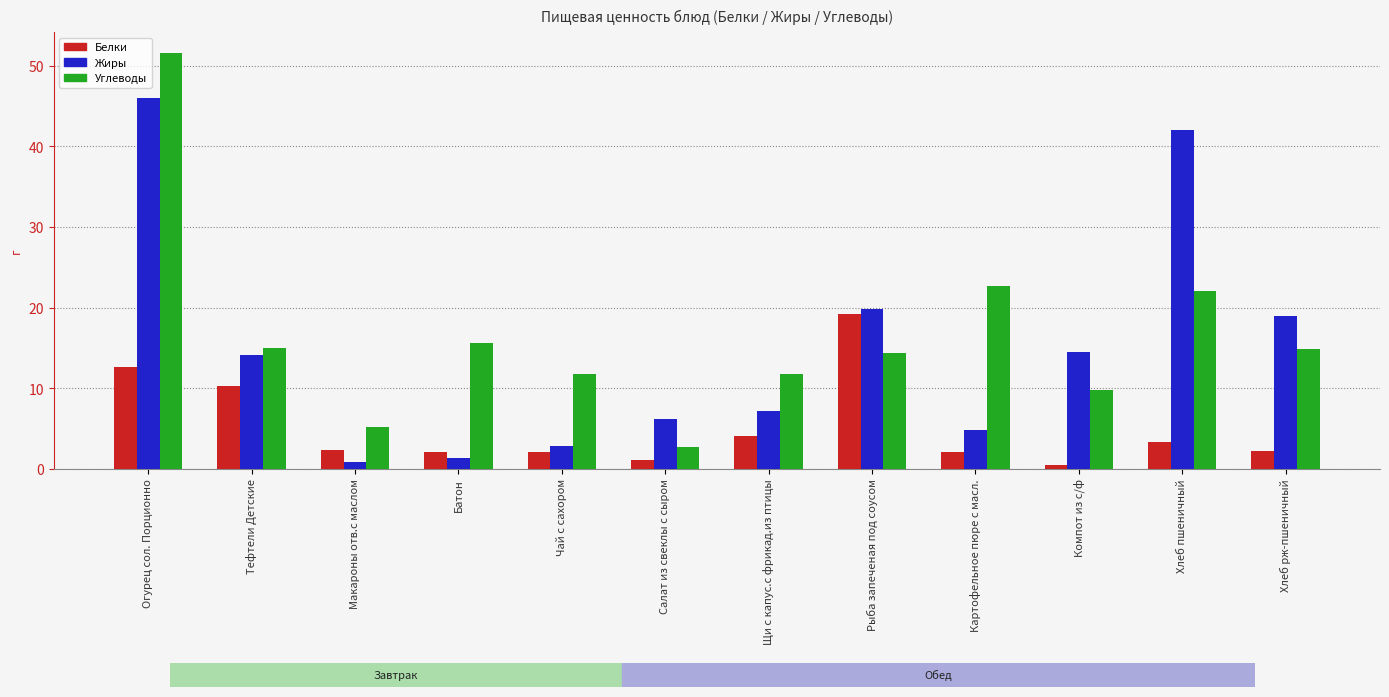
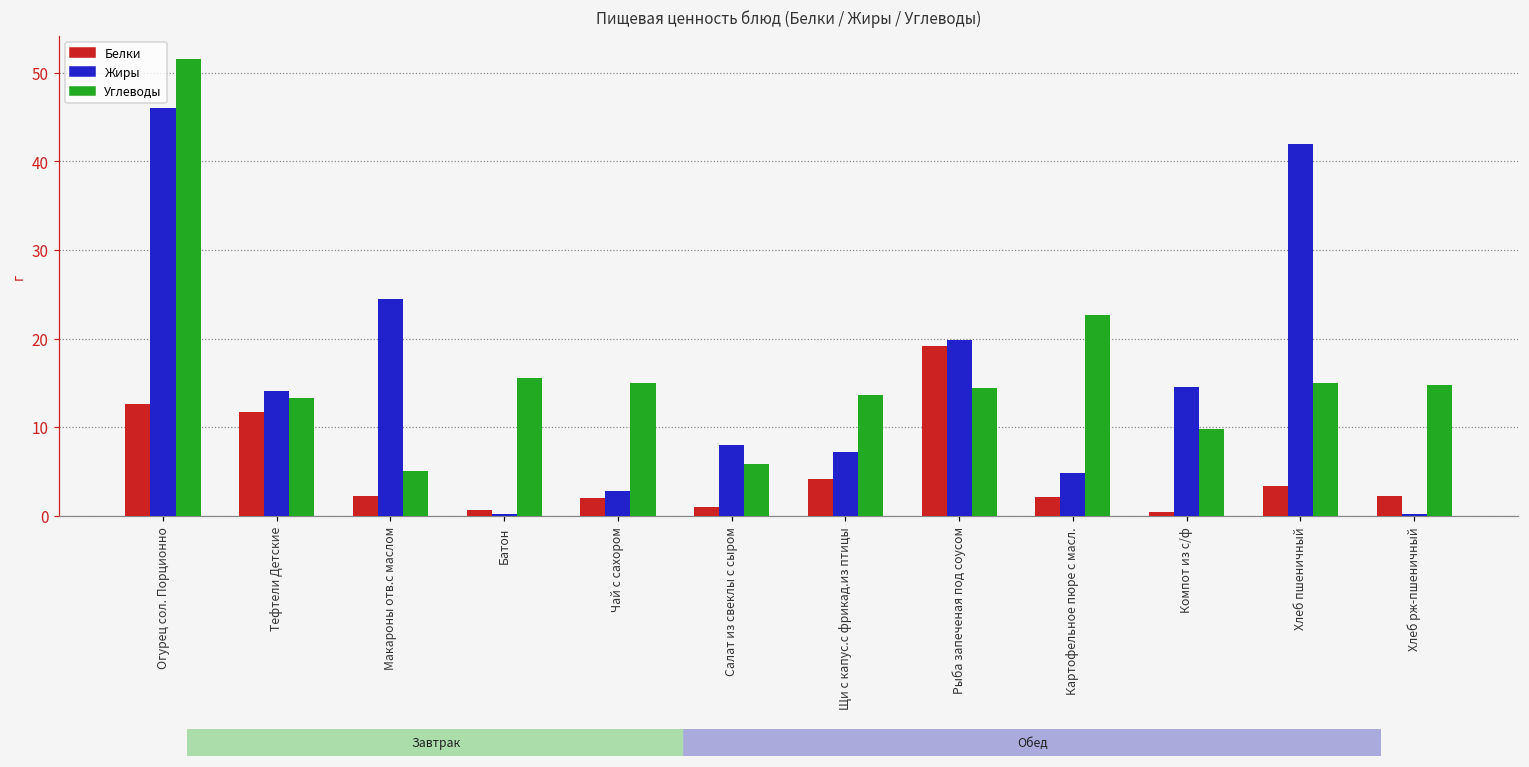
  {
    "Белки": {
      "Огурец сол. Порционно": 13,
-     "Тефтели Детские": 10,
+     "Тефтели Детские": 12,
      "Макароны отв.с маслом": 2,
-     "Батон": 2,
+     "Батон": 1,
      "Чай с сахором": 2,
      "Салат из свеклы с сыром": 1,
      "Щи с капус.с фрикад.из птицы": 4,
      "Рыба запеченая под соусом": 19,
      "Картофельное пюре с масл.": 2,
      "Компот из с/ф": 0,
      "Хлеб пшеничный": 3,
      "Хлеб рж-пшеничный": 2
    },
    "Жиры": {
      "Огурец сол. Порционно": 46,
      "Тефтели Детские": 14,
-     "Макароны отв.с маслом": 1,
-     "Батон": 1,
+     "Макароны отв.с маслом": 24,
+     "Батон": 0,
      "Чай с сахором": 3,
-     "Салат из свеклы с сыром": 6,
+     "Салат из свеклы с сыром": 8,
      "Щи с капус.с фрикад.из птицы": 7,
      "Рыба запеченая под соусом": 20,
      "Картофельное пюре с масл.": 5,
      "Компот из с/ф": 15,
      "Хлеб пшеничный": 42,
-     "Хлеб рж-пшеничный": 19
+     "Хлеб рж-пшеничный": 0
    },
    "Углеводы": {
      "Огурец сол. Порционно": 52,
-     "Тефтели Детские": 15,
+     "Тефтели Детские": 13,
      "Макароны отв.с маслом": 5,
      "Батон": 16,
-     "Чай с сахором": 12,
-     "Салат из свеклы с сыром": 3,
-     "Щи с капус.с фрикад.из птицы": 12,
+     "Чай с сахором": 15,
+     "Салат из свеклы с сыром": 6,
+     "Щи с капус.с фрикад.из птицы": 14,
      "Рыба запеченая под соусом": 14,
      "Картофельное пюре с масл.": 23,
      "Компот из с/ф": 10,
-     "Хлеб пшеничный": 22,
+     "Хлеб пшеничный": 15,
      "Хлеб рж-пшеничный": 15
    }
  }
